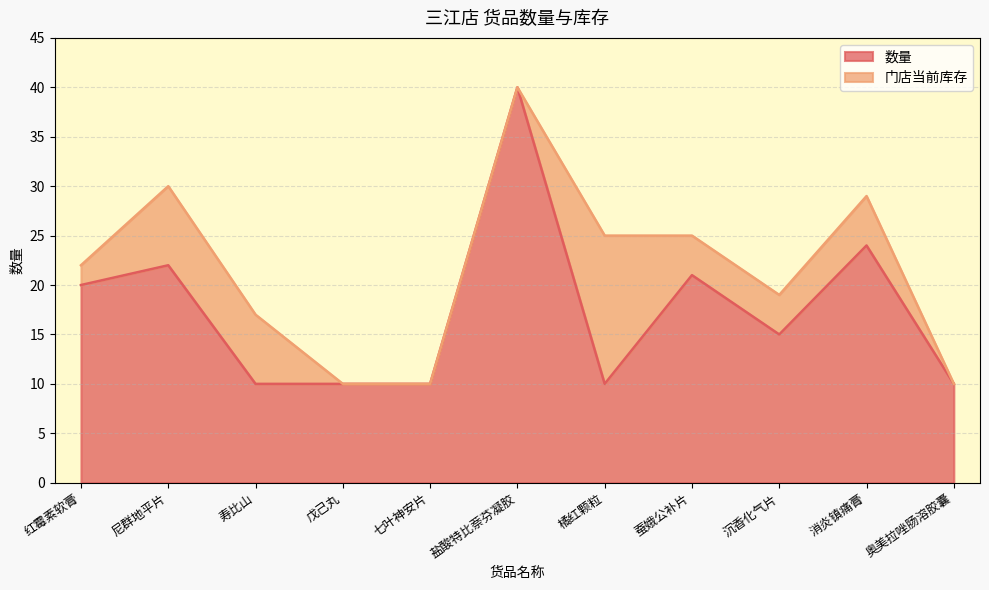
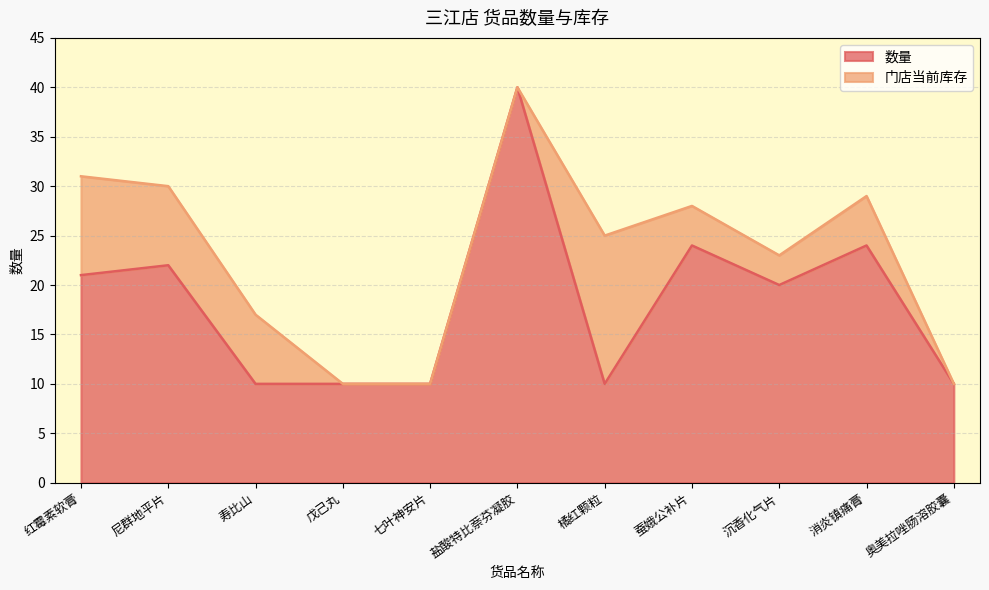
  {
    "数量": {
-     "红霉素软膏": 20,
+     "红霉素软膏": 21,
      "尼群地平片": 22,
      "寿比山": 10,
      "橘红颗粒": 10,
-     "蚕娥公补片": 21,
-     "沉香化气片": 15,
+     "蚕娥公补片": 24,
+     "沉香化气片": 20,
      "消炎镇痛膏": 24
    },
    "门店当前库存": {
-     "红霉素软膏": 2,
+     "红霉素软膏": 10,
      "尼群地平片": 8,
      "寿比山": 7,
      "橘红颗粒": 15,
      "蚕娥公补片": 4,
-     "沉香化气片": 4,
+     "沉香化气片": 3,
      "消炎镇痛膏": 5
    }
  }
